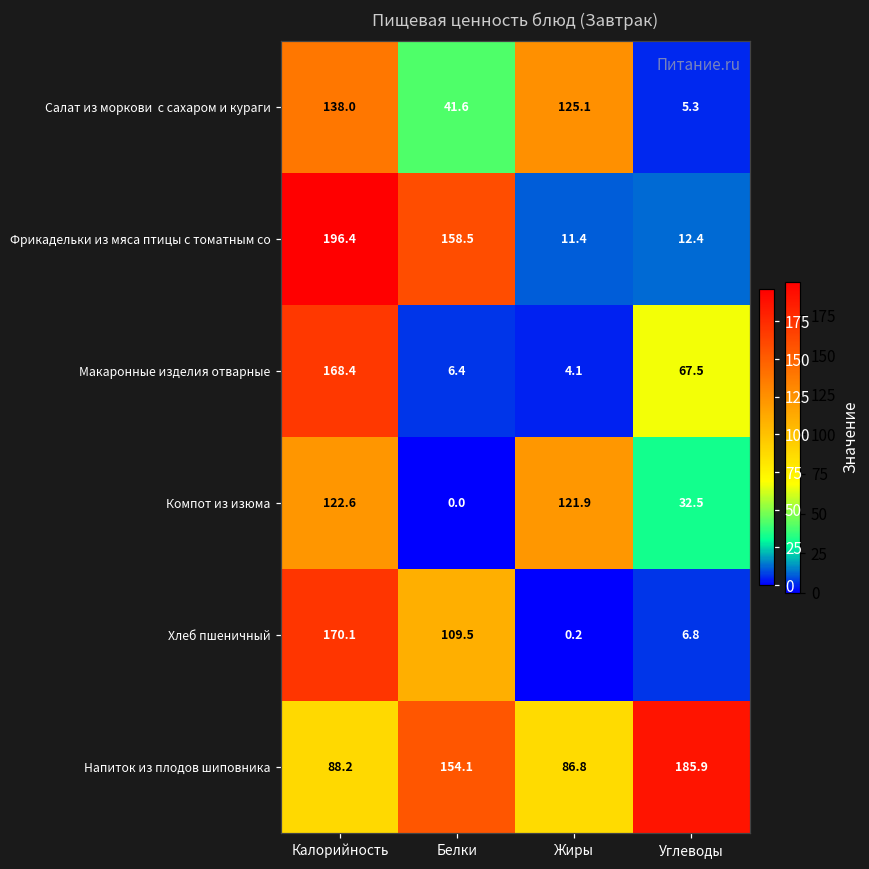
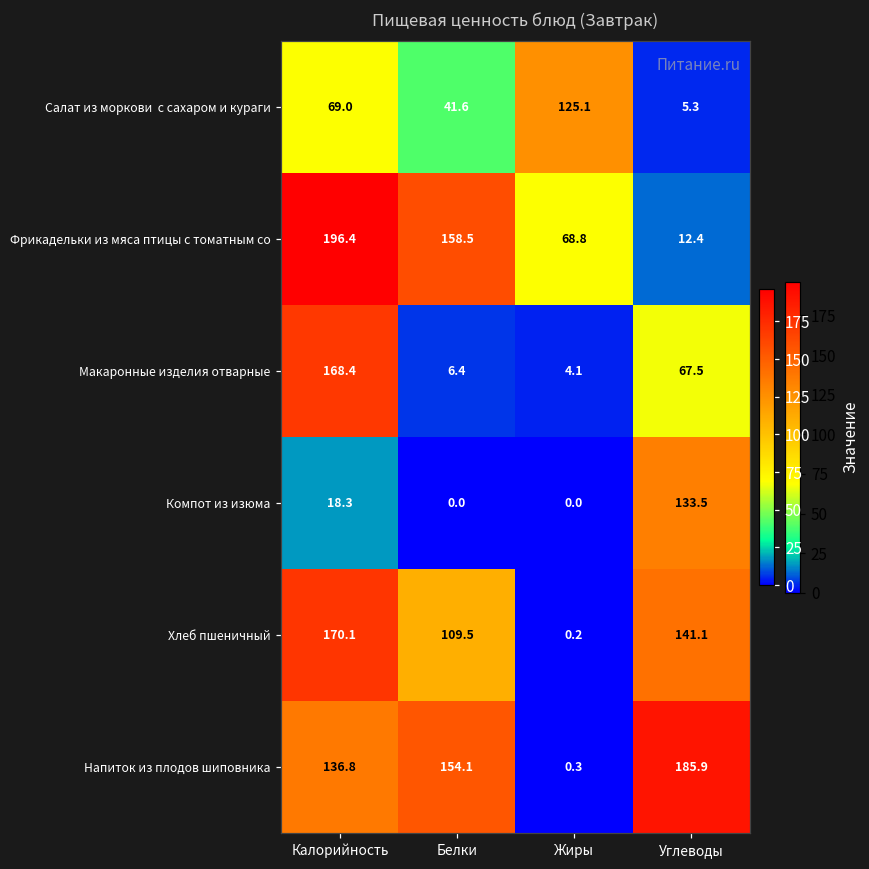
  {
    "Салат из моркови с сахаром и кураги": {
-     "Калорийность": 138.0,
+     "Калорийность": 69.0,
      "Белки": 41.6,
      "Жиры": 125.1
    },
    "Фрикадельки из мяса птицы с томатным со": {
      "Калорийность": 196.4,
      "Белки": 158.5,
-     "Жиры": 11.4,
+     "Жиры": 68.8,
      "Углеводы": 12.4
    },
    "Макаронные изделия отварные": {
      "Калорийность": 168.4,
      "Белки": 6.4,
      "Жиры": 4.1,
      "Углеводы": 67.5
    },
    "Компот из изюма": {
-     "Калорийность": 122.6,
+     "Калорийность": 18.3,
      "Белки": 0.0,
-     "Жиры": 121.9,
-     "Углеводы": 32.5
+     "Жиры": 0.0,
+     "Углеводы": 133.5
    },
    "Хлеб пшеничный": {
      "Калорийность": 170.1,
      "Белки": 109.5,
      "Жиры": 0.2,
-     "Углеводы": 6.8
+     "Углеводы": 141.1
    },
    "Напиток из плодов шиповника": {
-     "Калорийность": 88.2,
+     "Калорийность": 136.8,
      "Белки": 154.1,
-     "Жиры": 86.8,
+     "Жиры": 0.3,
      "Углеводы": 185.9
    }
  }
